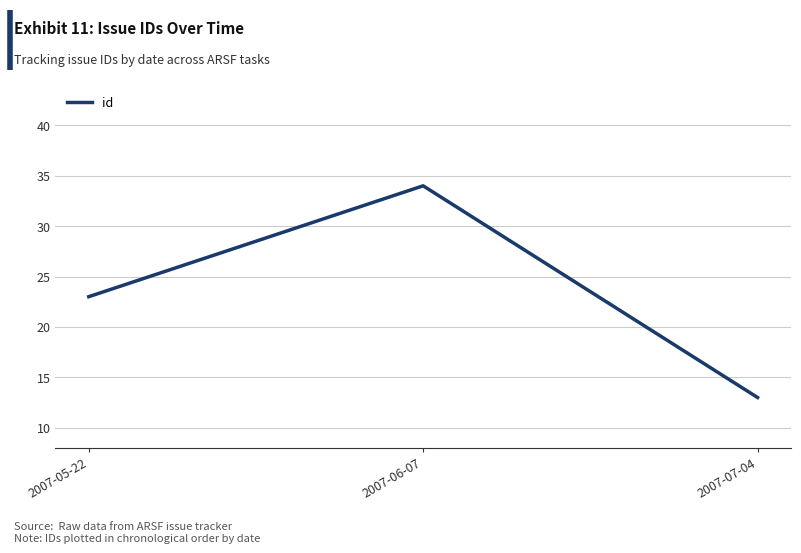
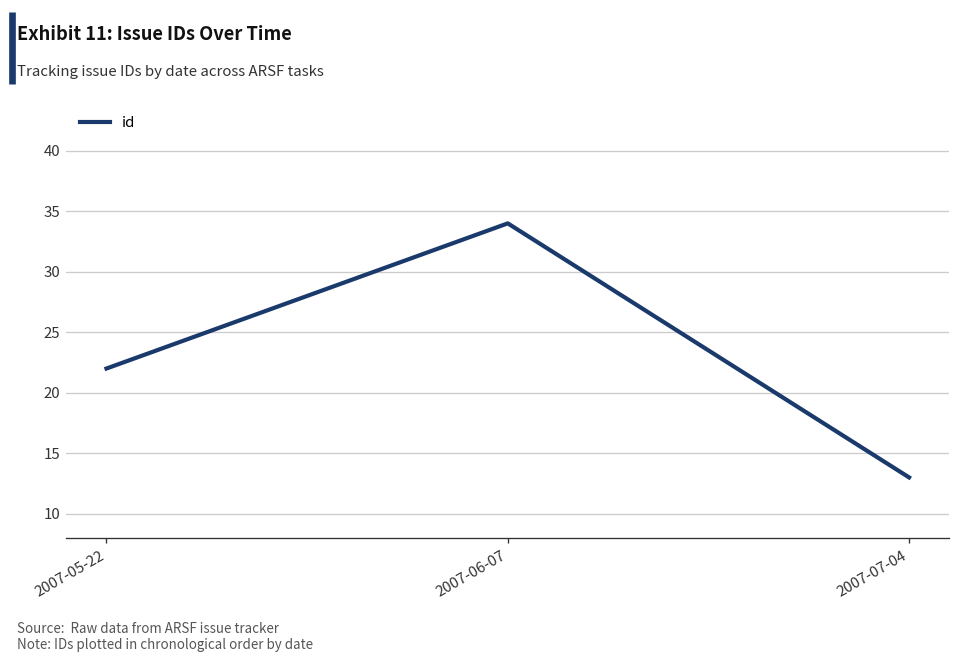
  {
-   "2007-05-22": 23,
+   "2007-05-22": 22,
    "2007-06-07": 34,
    "2007-07-04": 13
  }
